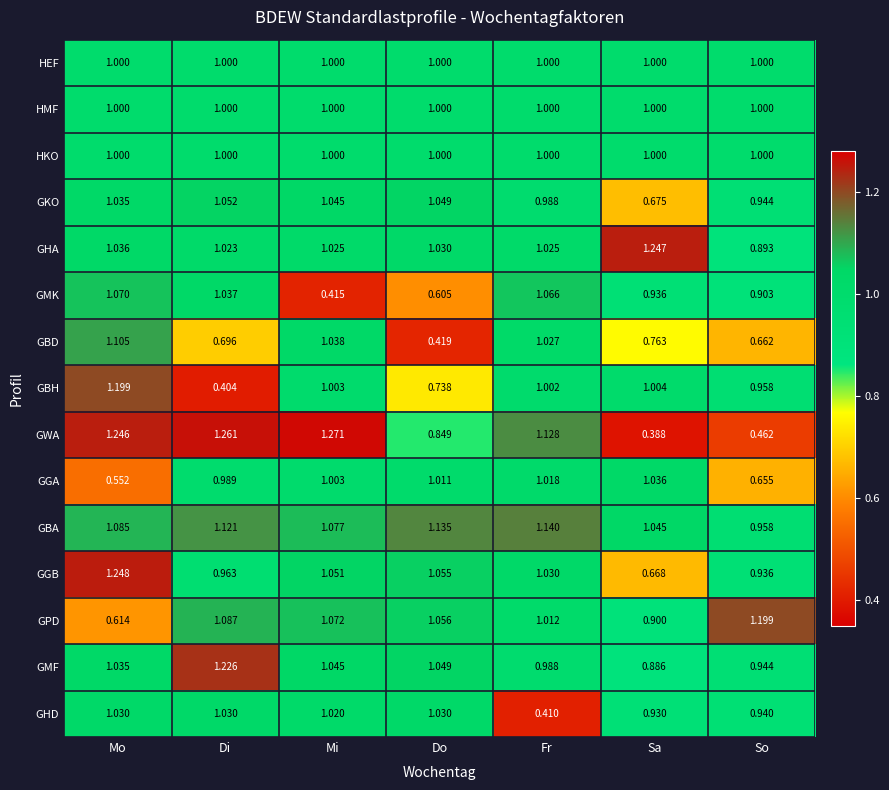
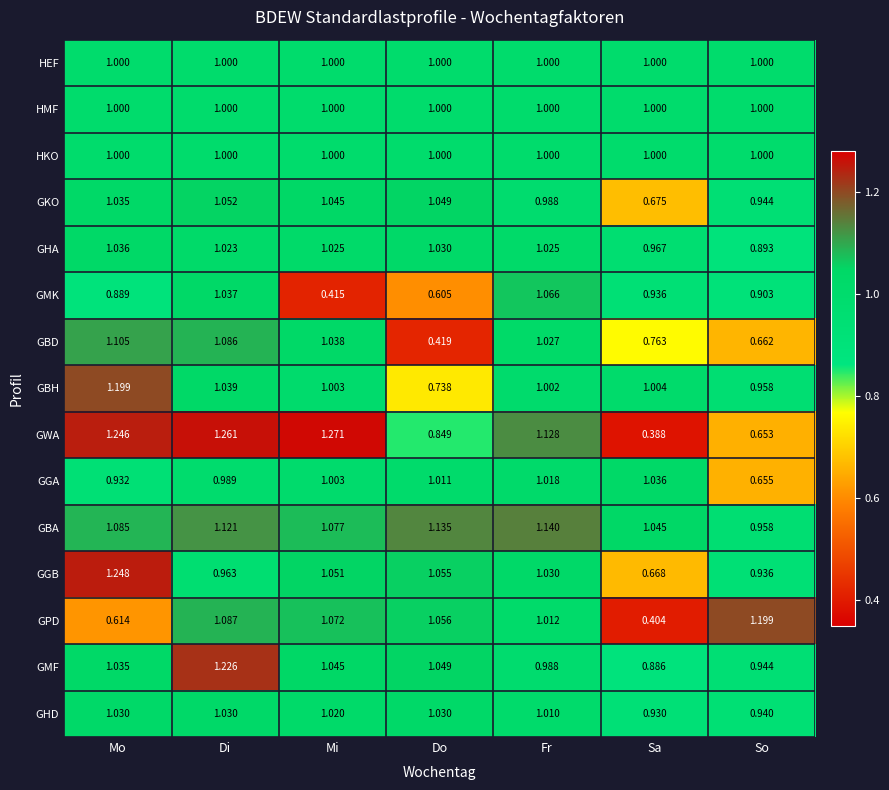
  {
    "HEF": {
      "Mo": 1.000,
      "Di": 1.000,
      "Mi": 1.000,
      "Do": 1.000,
      "Fr": 1.000,
      "Sa": 1.000,
      "So": 1.000
    },
    "HMF": {
      "Mo": 1.000,
      "Di": 1.000,
      "Mi": 1.000,
      "Do": 1.000,
      "Fr": 1.000,
      "Sa": 1.000,
      "So": 1.000
    },
    "HKO": {
      "Mo": 1.000,
      "Di": 1.000,
      "Mi": 1.000,
      "Do": 1.000,
      "Fr": 1.000,
      "Sa": 1.000,
      "So": 1.000
    },
    "GKO": {
      "Mo": 1.035,
      "Di": 1.052,
      "Mi": 1.045,
      "Do": 1.049,
      "Fr": 0.988,
      "Sa": 0.675,
      "So": 0.944
    },
    "GHA": {
      "Mo": 1.036,
      "Di": 1.023,
      "Mi": 1.025,
      "Do": 1.030,
      "Fr": 1.025,
-     "Sa": 1.247,
+     "Sa": 0.967,
      "So": 0.893
    },
    "GMK": {
-     "Mo": 1.070,
+     "Mo": 0.889,
      "Di": 1.037,
      "Mi": 0.415,
      "Do": 0.605,
      "Fr": 1.066,
      "Sa": 0.936,
      "So": 0.903
    },
    "GBD": {
      "Mo": 1.105,
-     "Di": 0.696,
+     "Di": 1.086,
      "Mi": 1.038,
      "Do": 0.419,
      "Fr": 1.027,
      "Sa": 0.763,
      "So": 0.662
    },
    "GBH": {
      "Mo": 1.199,
-     "Di": 0.404,
+     "Di": 1.039,
      "Mi": 1.003,
      "Do": 0.738,
      "Fr": 1.002,
      "Sa": 1.004,
      "So": 0.958
    },
    "GWA": {
      "Mo": 1.246,
      "Di": 1.261,
      "Mi": 1.271,
      "Do": 0.849,
      "Fr": 1.128,
      "Sa": 0.388,
-     "So": 0.462
+     "So": 0.653
    },
    "GGA": {
-     "Mo": 0.552,
+     "Mo": 0.932,
      "Di": 0.989,
      "Mi": 1.003,
      "Do": 1.011,
      "Fr": 1.018,
      "Sa": 1.036,
      "So": 0.655
    },
    "GBA": {
      "Mo": 1.085,
      "Di": 1.121,
      "Mi": 1.077,
      "Do": 1.135,
      "Fr": 1.140,
      "Sa": 1.045,
      "So": 0.958
    },
    "GGB": {
      "Mo": 1.248,
      "Di": 0.963,
      "Mi": 1.051,
      "Do": 1.055,
      "Fr": 1.030,
      "Sa": 0.668,
      "So": 0.936
    },
    "GPD": {
      "Mo": 0.614,
      "Di": 1.087,
      "Mi": 1.072,
      "Do": 1.056,
      "Fr": 1.012,
-     "Sa": 0.900,
+     "Sa": 0.404,
      "So": 1.199
    },
    "GMF": {
      "Mo": 1.035,
      "Di": 1.226,
      "Mi": 1.045,
      "Do": 1.049,
      "Fr": 0.988,
      "Sa": 0.886,
      "So": 0.944
    },
    "GHD": {
      "Mo": 1.030,
      "Di": 1.030,
      "Mi": 1.020,
      "Do": 1.030,
-     "Fr": 0.410,
+     "Fr": 1.010,
      "Sa": 0.930,
      "So": 0.940
    }
  }
